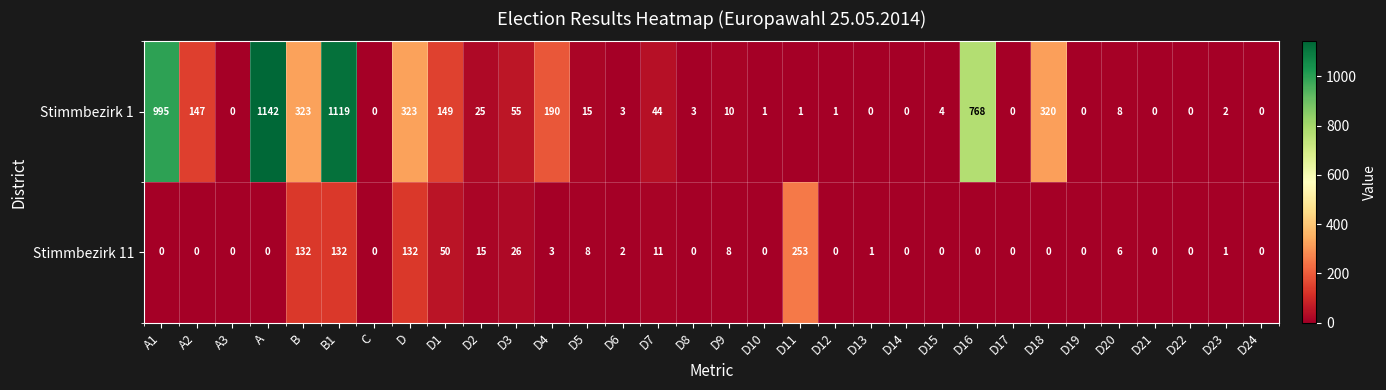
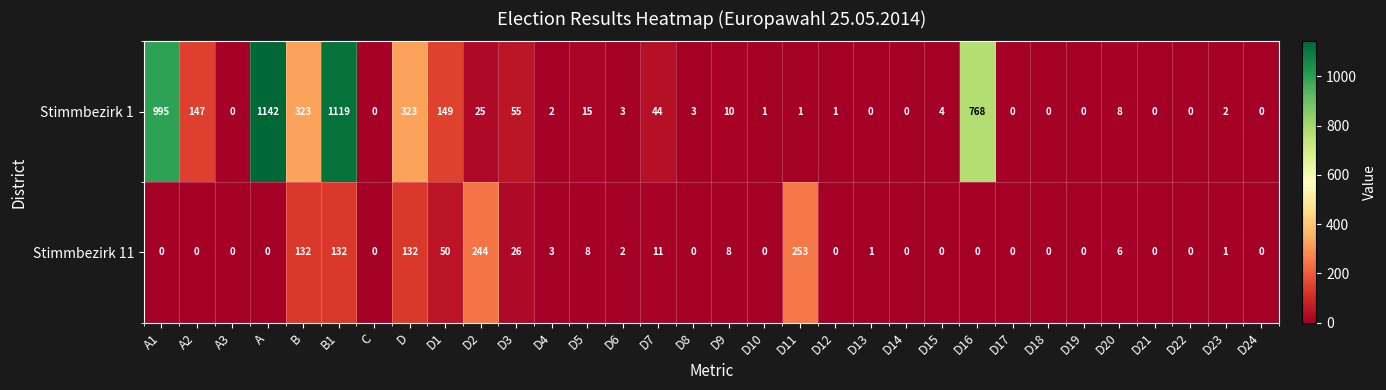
  {
    "Stimmbezirk 1": {
      "A1": 995,
      "A2": 147,
      "A3": 0,
      "A": 1142,
      "B": 323,
      "B1": 1119,
      "C": 0,
      "D": 323,
      "D1": 149,
      "D2": 25,
      "D3": 55,
-     "D4": 190,
+     "D4": 2,
      "D5": 15,
      "D6": 3,
      "D7": 44,
      "D8": 3,
      "D9": 10,
      "D10": 1,
      "D11": 1,
      "D12": 1,
      "D13": 0,
      "D14": 0,
      "D15": 4,
      "D16": 768,
      "D17": 0,
-     "D18": 320,
+     "D18": 0,
      "D19": 0,
      "D20": 8,
      "D21": 0,
      "D22": 0,
      "D23": 2,
      "D24": 0
    },
    "Stimmbezirk 11": {
      "A1": 0,
      "A2": 0,
      "A3": 0,
      "A": 0,
      "B": 132,
      "B1": 132,
      "C": 0,
      "D": 132,
      "D1": 50,
-     "D2": 15,
+     "D2": 244,
      "D3": 26,
      "D4": 3,
      "D5": 8,
      "D6": 2,
      "D7": 11,
      "D8": 0,
      "D9": 8,
      "D10": 0,
      "D11": 253,
      "D12": 0,
      "D13": 1,
      "D14": 0,
      "D15": 0,
      "D16": 0,
      "D17": 0,
      "D18": 0,
      "D19": 0,
      "D20": 6,
      "D21": 0,
      "D22": 0,
      "D23": 1,
      "D24": 0
    }
  }
